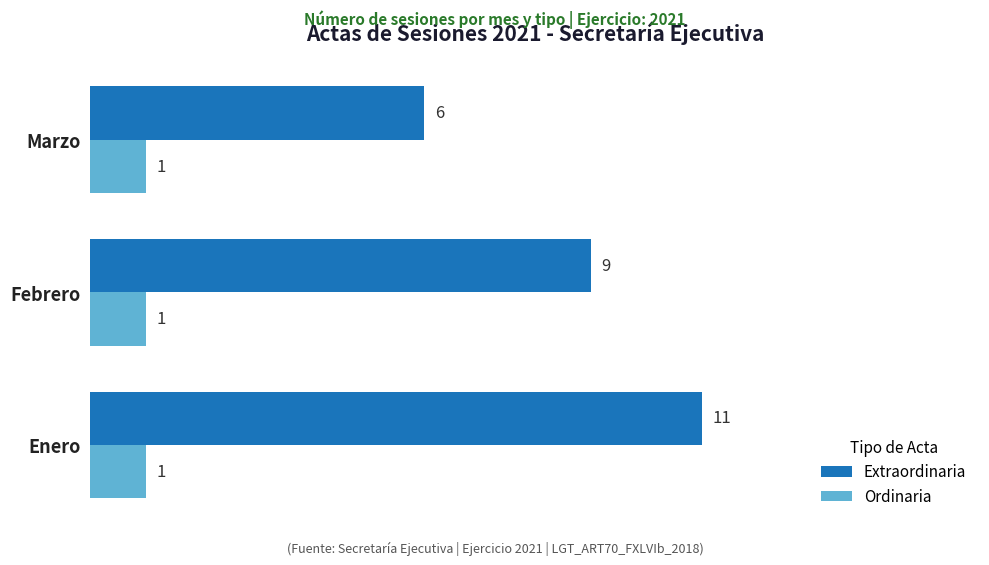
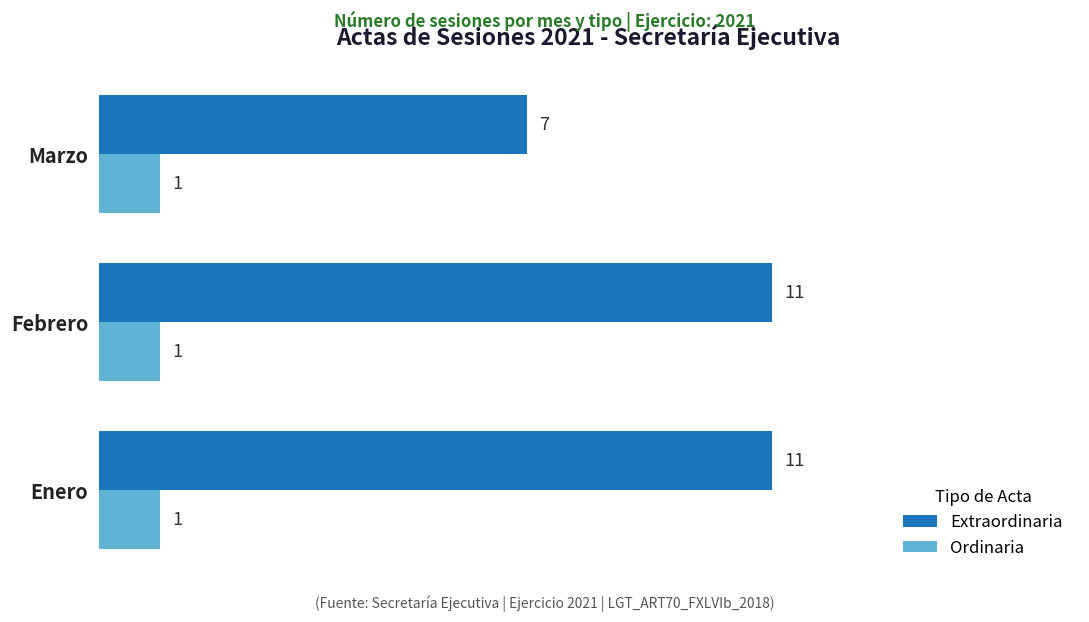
  {
    "Extraordinaria": {
-     "Marzo": 6,
-     "Febrero": 9,
+     "Marzo": 7,
+     "Febrero": 11,
      "Enero": 11
    },
    "Ordinaria": {
      "Marzo": 1,
      "Febrero": 1,
      "Enero": 1
    }
  }
